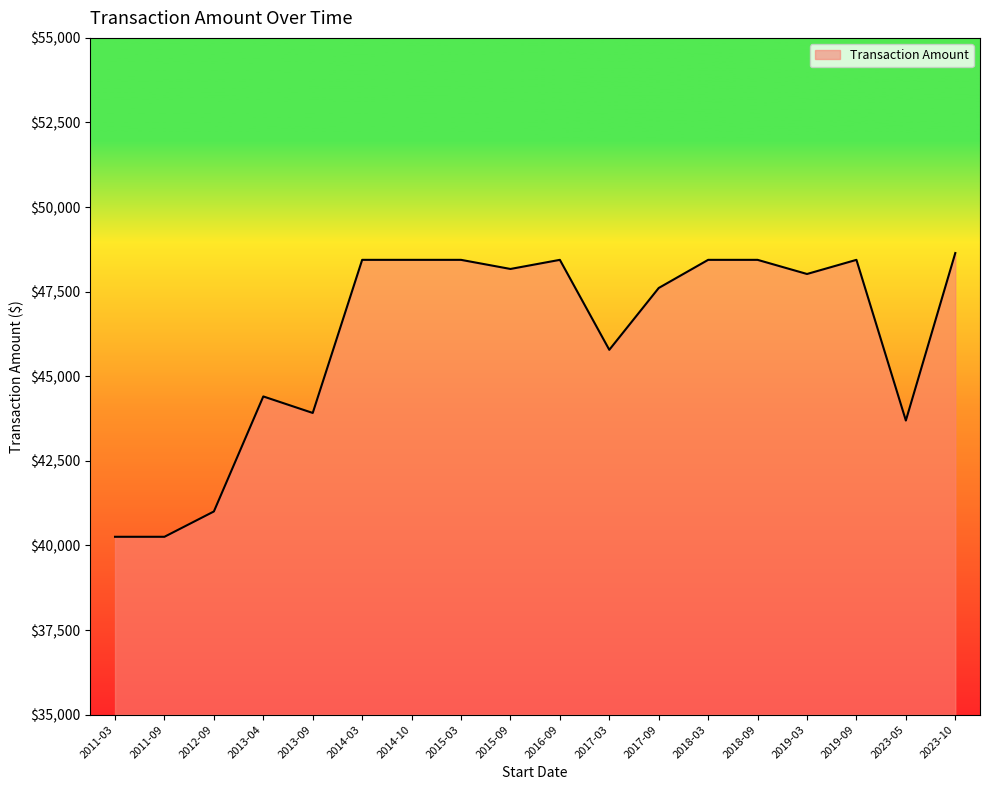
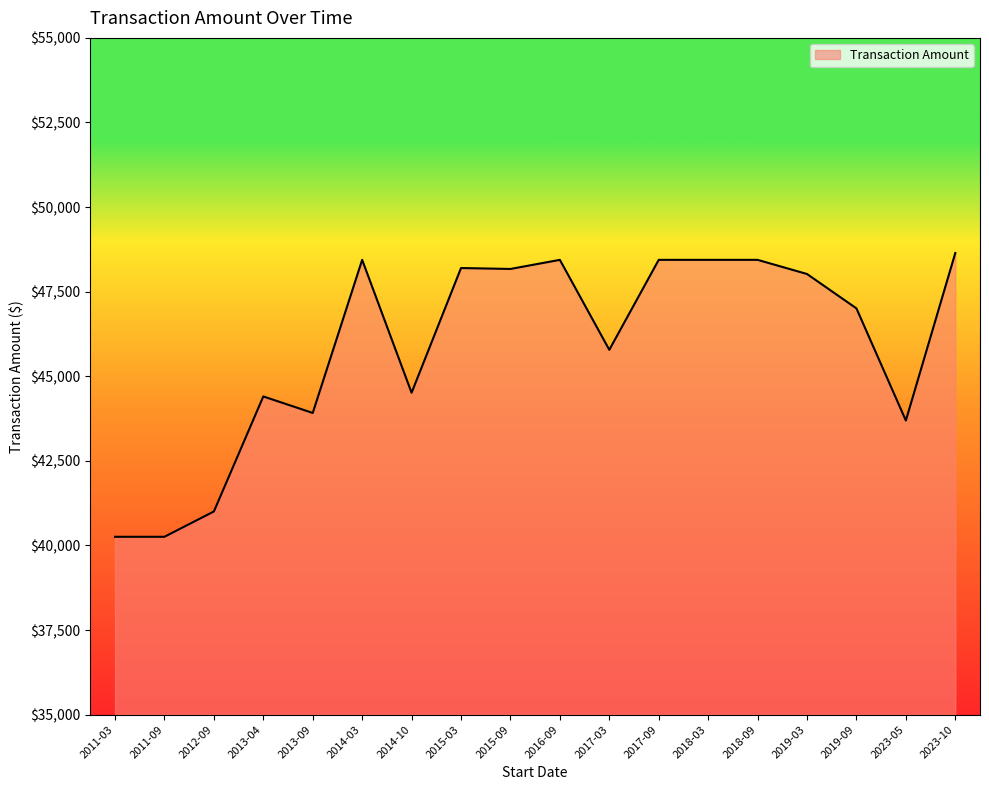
  {
    "2011-03": "$40,300",
    "2011-09": "$40,300",
    "2012-09": "$41,000",
    "2013-04": "$44,400",
    "2013-09": "$43,900",
    "2014-03": "$48,400",
-   "2014-10": "$48,400",
-   "2015-03": "$48,400",
+   "2014-10": "$44,500",
+   "2015-03": "$48,200",
    "2015-09": "$48,200",
    "2016-09": "$48,400",
    "2017-03": "$45,800",
-   "2017-09": "$47,600",
+   "2017-09": "$48,400",
    "2018-03": "$48,400",
    "2018-09": "$48,400",
    "2019-03": "$48,000",
-   "2019-09": "$48,400",
+   "2019-09": "$47,000",
    "2023-05": "$43,700",
    "2023-10": "$48,600"
  }
